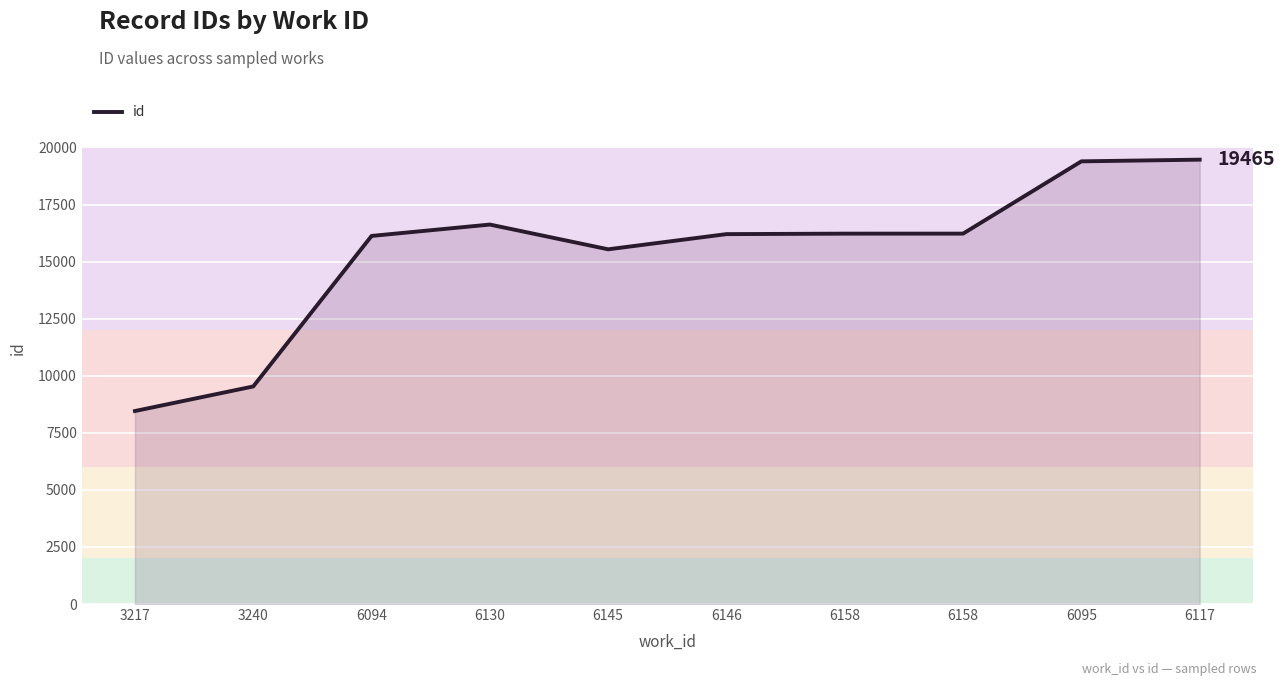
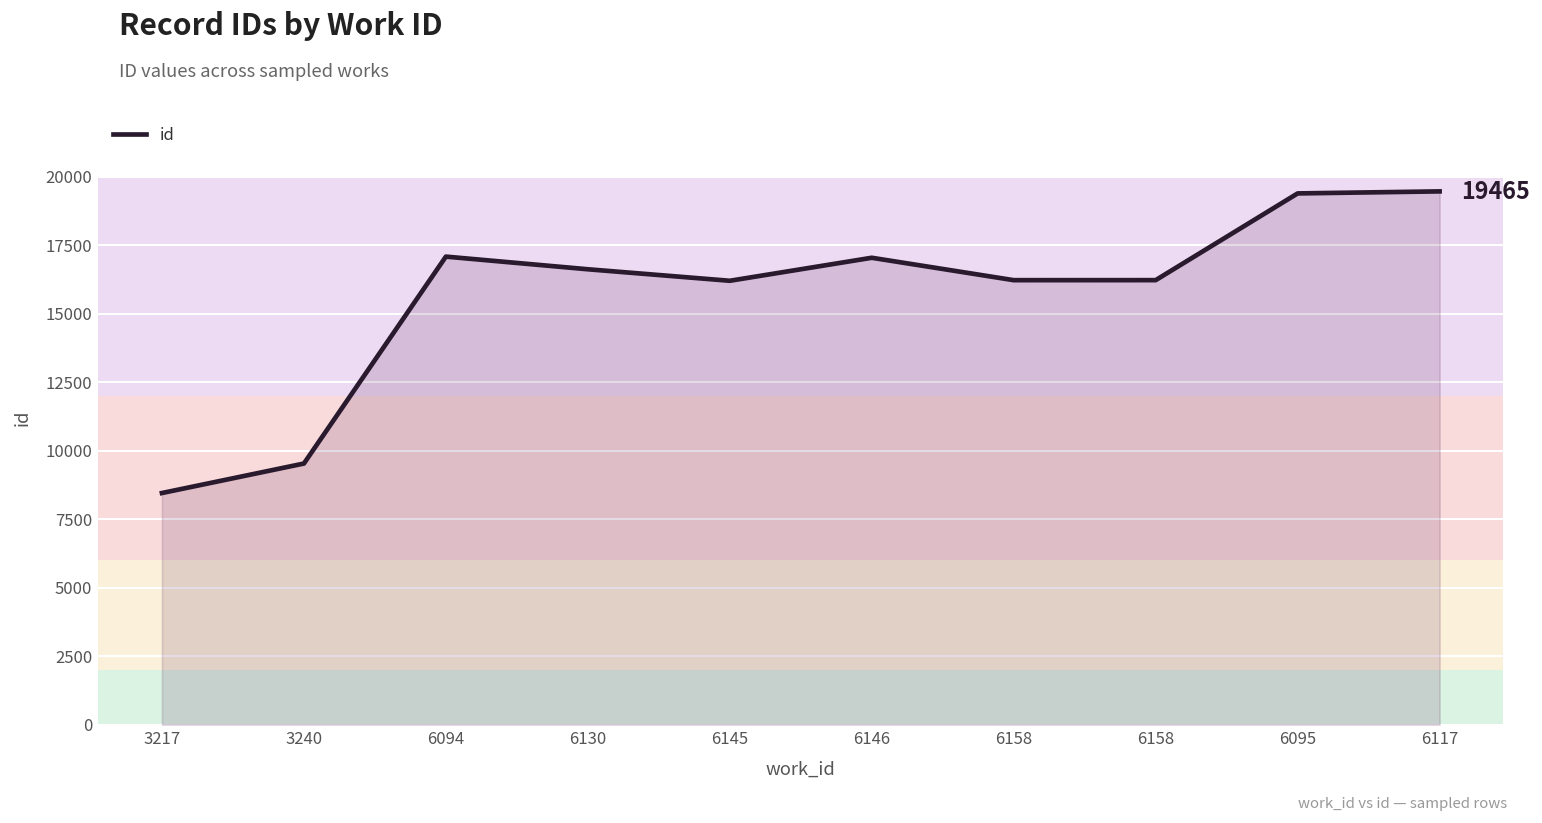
  {
    "3217": 8500,
    "3240": 9500,
-   "6094": 16100,
+   "6094": 17100,
    "6130": 16600,
-   "6145": 15500,
-   "6146": 16200,
+   "6145": 16200,
+   "6146": 17000,
    "6095": 19400
  }
